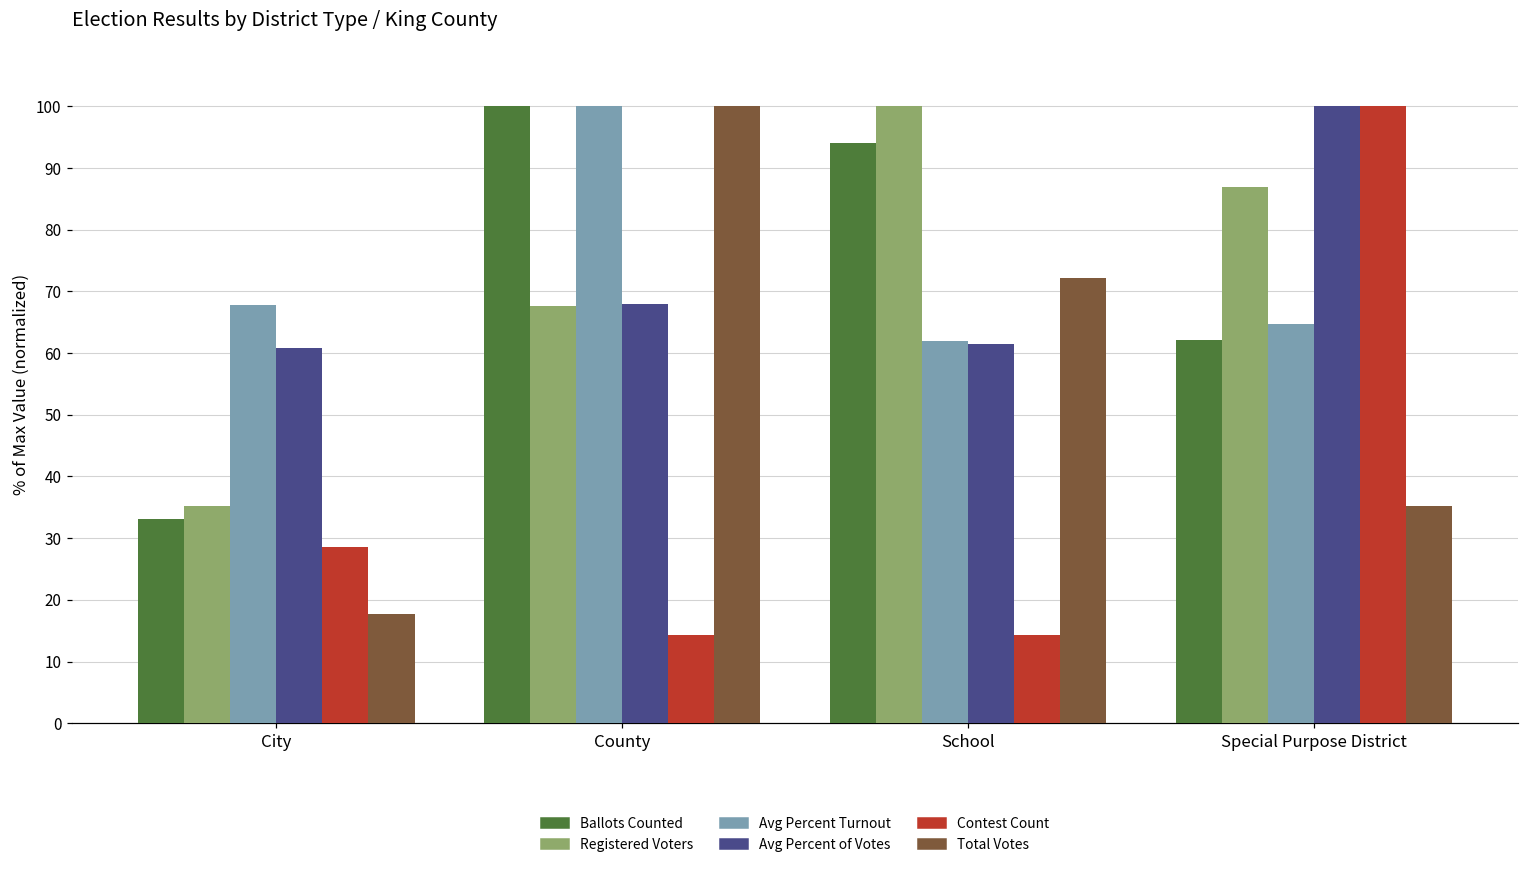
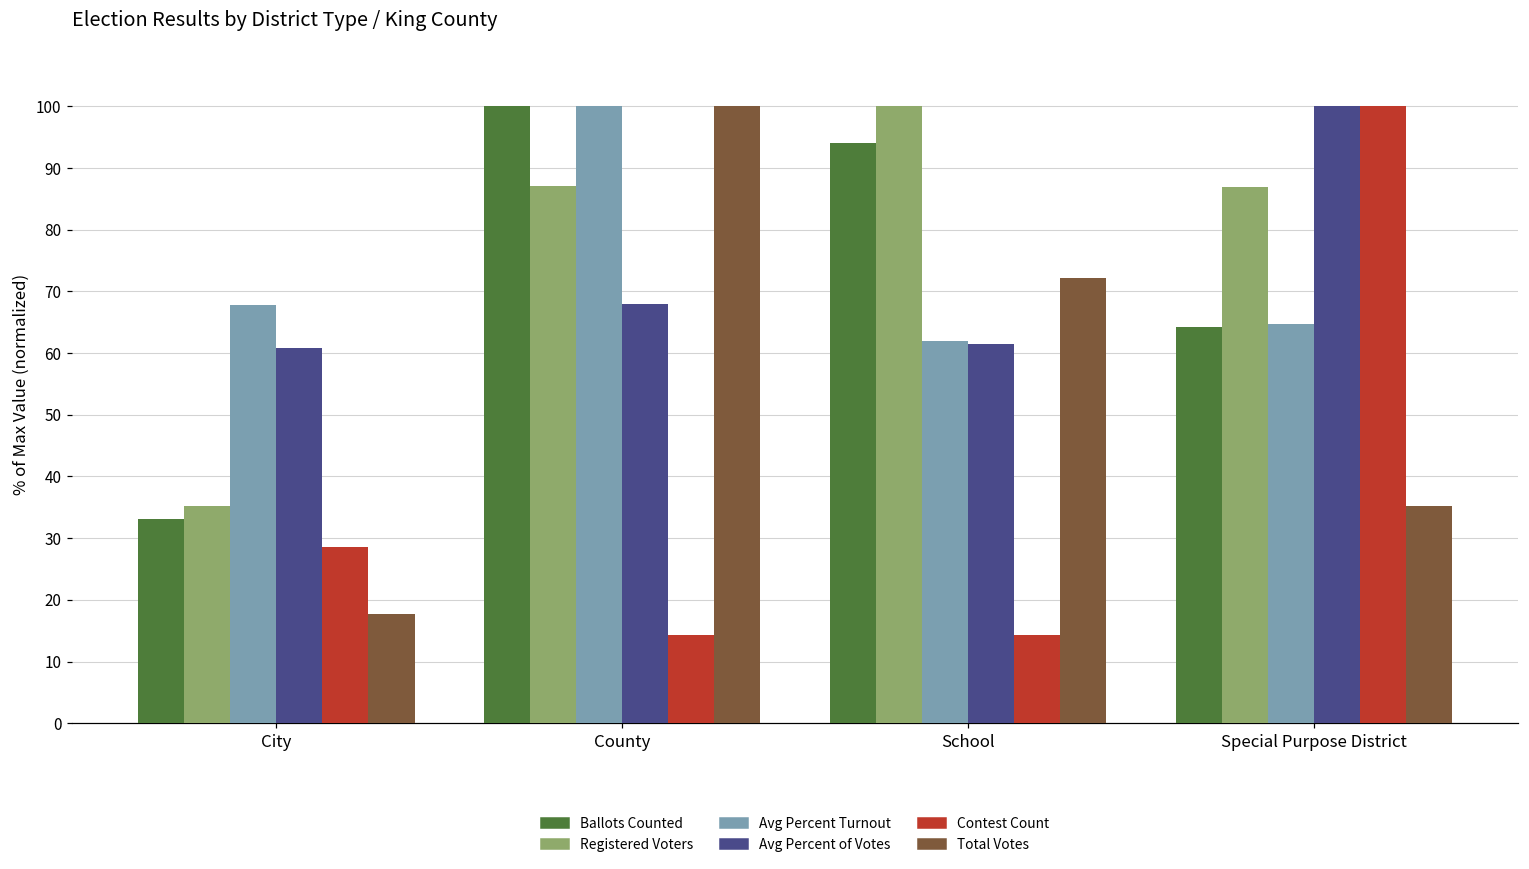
  {
    "Ballots Counted": {
      "City": 33,
      "County": 100,
      "School": 94,
-     "Special Purpose District": 62
+     "Special Purpose District": 64
    },
    "Registered Voters": {
      "City": 35,
-     "County": 68,
+     "County": 87,
      "School": 100,
      "Special Purpose District": 87
    },
    "Avg Percent Turnout": {
      "City": 68,
      "County": 100,
      "School": 62,
      "Special Purpose District": 65
    },
    "Avg Percent of Votes": {
      "City": 61,
      "County": 68,
      "School": 61,
      "Special Purpose District": 100
    },
    "Contest Count": {
      "City": 29,
      "County": 14,
      "School": 14,
      "Special Purpose District": 100
    },
    "Total Votes": {
      "City": 18,
      "County": 100,
      "School": 72,
      "Special Purpose District": 35
    }
  }
